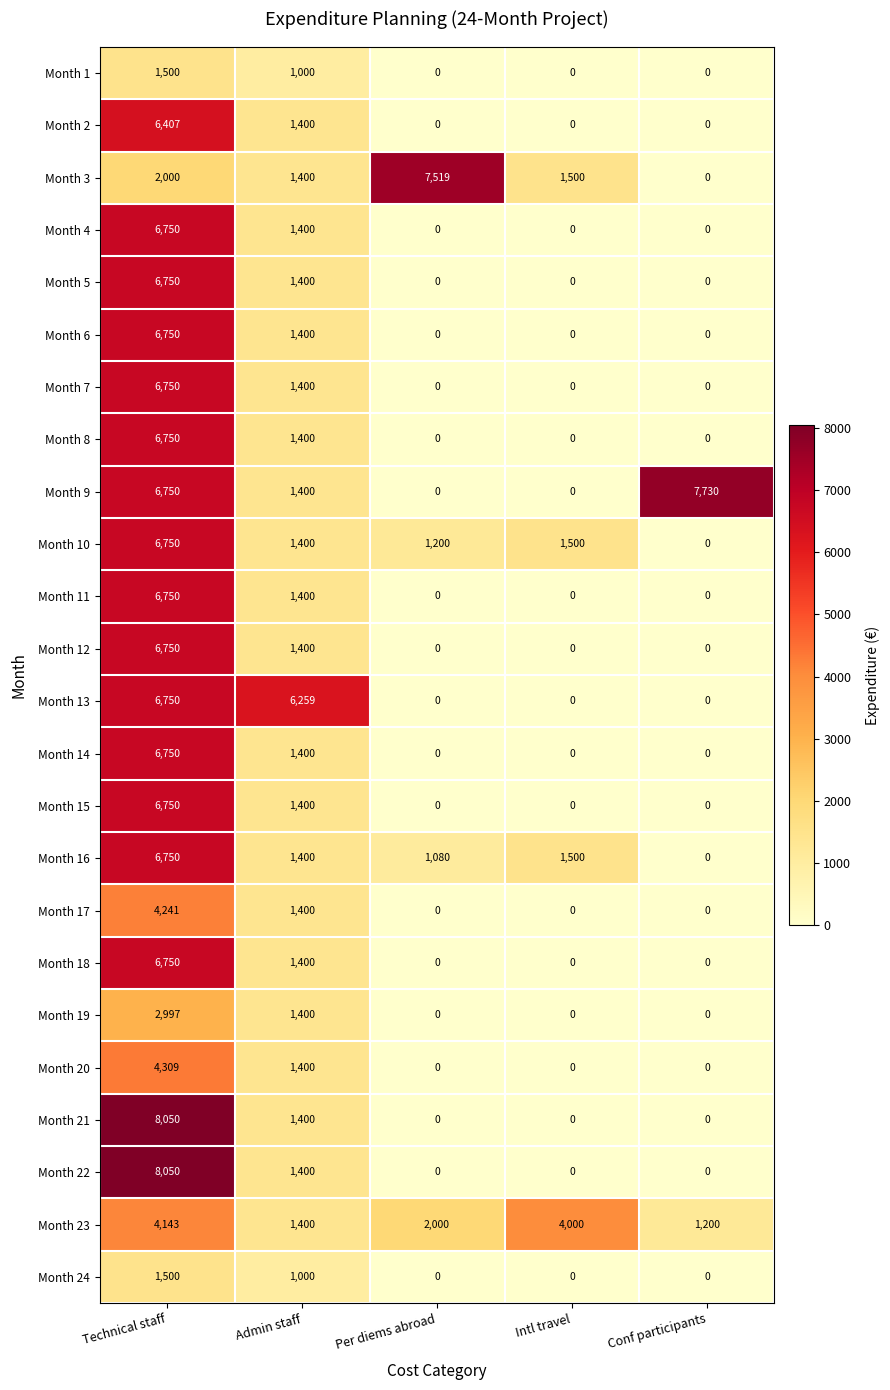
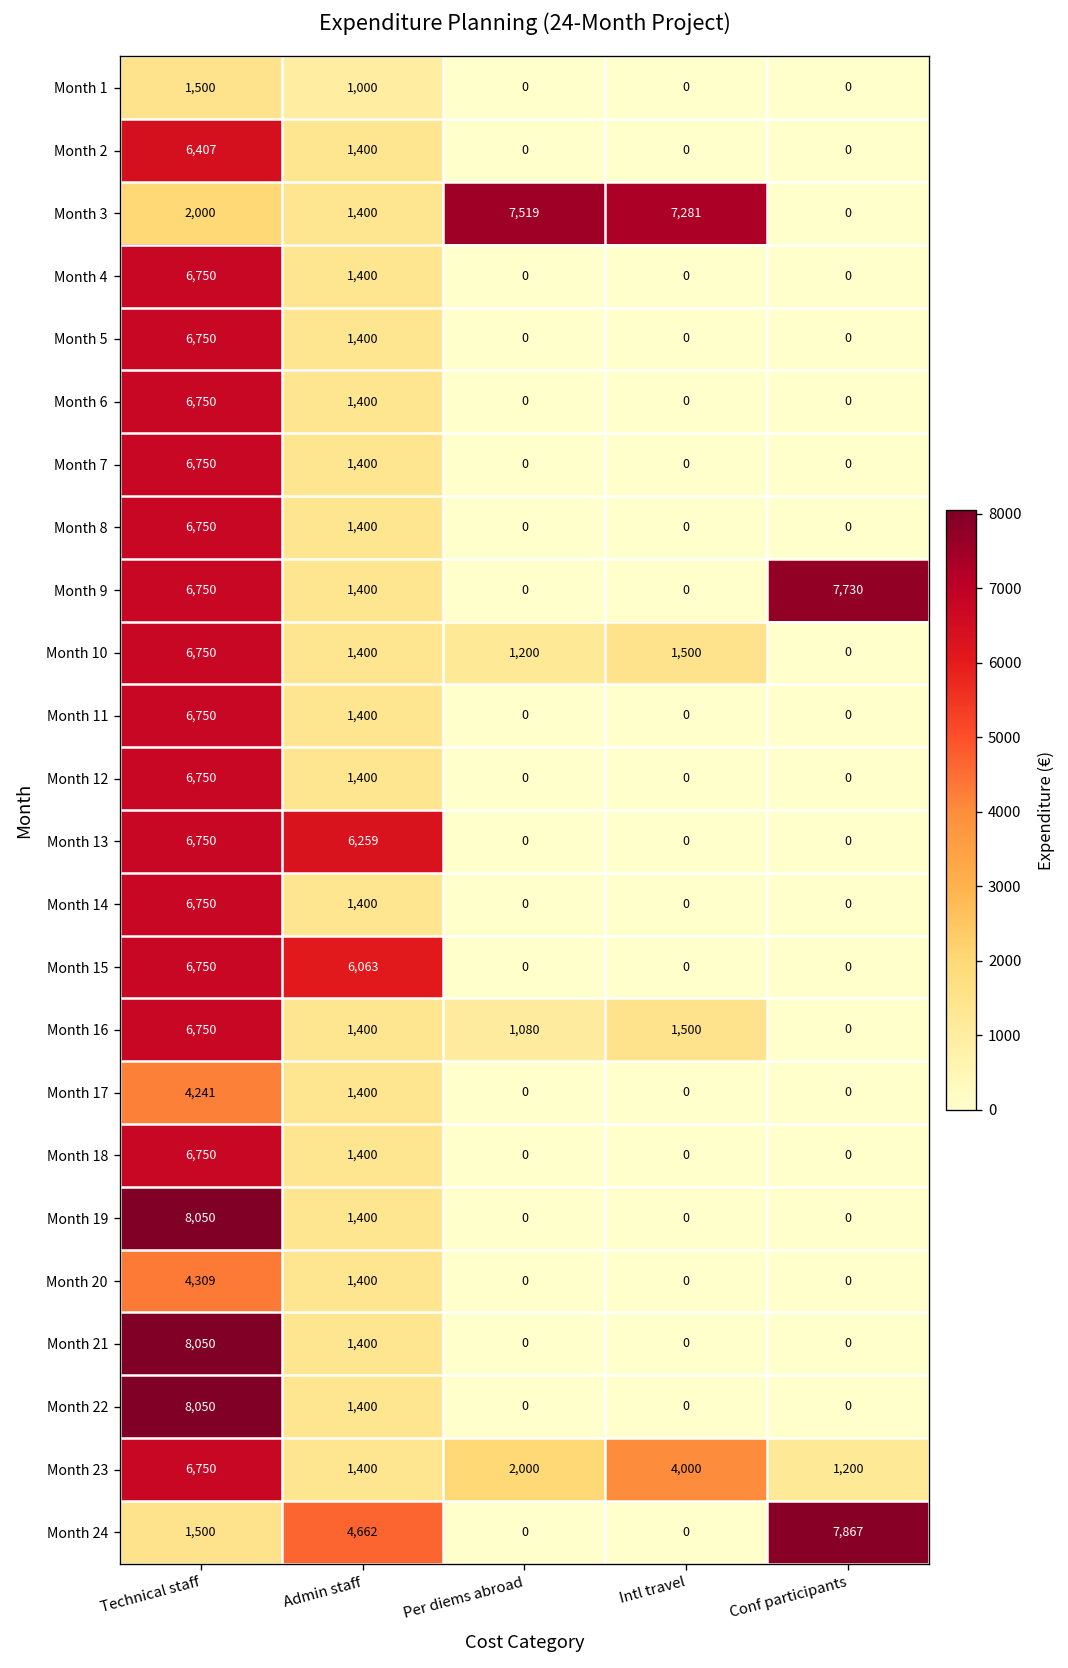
  {
    "Month 1": {
      "Technical staff": "1,500",
      "Admin staff": "1,000",
      "Per diems abroad": "0",
      "Intl travel": "0",
      "Conf participants": "0"
    },
    "Month 2": {
      "Technical staff": "6,407",
      "Admin staff": "1,400",
      "Per diems abroad": "0",
      "Intl travel": "0",
      "Conf participants": "0"
    },
    "Month 3": {
      "Technical staff": "2,000",
      "Admin staff": "1,400",
      "Per diems abroad": "7,519",
-     "Intl travel": "1,500",
+     "Intl travel": "7,281",
      "Conf participants": "0"
    },
    "Month 4": {
      "Technical staff": "6,750",
      "Admin staff": "1,400",
      "Per diems abroad": "0",
      "Intl travel": "0",
      "Conf participants": "0"
    },
    "Month 5": {
      "Technical staff": "6,750",
      "Admin staff": "1,400",
      "Per diems abroad": "0",
      "Intl travel": "0",
      "Conf participants": "0"
    },
    "Month 6": {
      "Technical staff": "6,750",
      "Admin staff": "1,400",
      "Per diems abroad": "0",
      "Intl travel": "0",
      "Conf participants": "0"
    },
    "Month 7": {
      "Technical staff": "6,750",
      "Admin staff": "1,400",
      "Per diems abroad": "0",
      "Intl travel": "0",
      "Conf participants": "0"
    },
    "Month 8": {
      "Technical staff": "6,750",
      "Admin staff": "1,400",
      "Per diems abroad": "0",
      "Intl travel": "0",
      "Conf participants": "0"
    },
    "Month 9": {
      "Technical staff": "6,750",
      "Admin staff": "1,400",
      "Per diems abroad": "0",
      "Intl travel": "0",
      "Conf participants": "7,730"
    },
    "Month 10": {
      "Technical staff": "6,750",
      "Admin staff": "1,400",
      "Per diems abroad": "1,200",
      "Intl travel": "1,500",
      "Conf participants": "0"
    },
    "Month 11": {
      "Technical staff": "6,750",
      "Admin staff": "1,400",
      "Per diems abroad": "0",
      "Intl travel": "0",
      "Conf participants": "0"
    },
    "Month 12": {
      "Technical staff": "6,750",
      "Admin staff": "1,400",
      "Per diems abroad": "0",
      "Intl travel": "0",
      "Conf participants": "0"
    },
    "Month 13": {
      "Technical staff": "6,750",
      "Admin staff": "6,259",
      "Per diems abroad": "0",
      "Intl travel": "0",
      "Conf participants": "0"
    },
    "Month 14": {
      "Technical staff": "6,750",
      "Admin staff": "1,400",
      "Per diems abroad": "0",
      "Intl travel": "0",
      "Conf participants": "0"
    },
    "Month 15": {
      "Technical staff": "6,750",
-     "Admin staff": "1,400",
+     "Admin staff": "6,063",
      "Per diems abroad": "0",
      "Intl travel": "0",
      "Conf participants": "0"
    },
    "Month 16": {
      "Technical staff": "6,750",
      "Admin staff": "1,400",
      "Per diems abroad": "1,080",
      "Intl travel": "1,500",
      "Conf participants": "0"
    },
    "Month 17": {
      "Technical staff": "4,241",
      "Admin staff": "1,400",
      "Per diems abroad": "0",
      "Intl travel": "0",
      "Conf participants": "0"
    },
    "Month 18": {
      "Technical staff": "6,750",
      "Admin staff": "1,400",
      "Per diems abroad": "0",
      "Intl travel": "0",
      "Conf participants": "0"
    },
    "Month 19": {
-     "Technical staff": "2,997",
+     "Technical staff": "8,050",
      "Admin staff": "1,400",
      "Per diems abroad": "0",
      "Intl travel": "0",
      "Conf participants": "0"
    },
    "Month 20": {
      "Technical staff": "4,309",
      "Admin staff": "1,400",
      "Per diems abroad": "0",
      "Intl travel": "0",
      "Conf participants": "0"
    },
    "Month 21": {
      "Technical staff": "8,050",
      "Admin staff": "1,400",
      "Per diems abroad": "0",
      "Intl travel": "0",
      "Conf participants": "0"
    },
    "Month 22": {
      "Technical staff": "8,050",
      "Admin staff": "1,400",
      "Per diems abroad": "0",
      "Intl travel": "0",
      "Conf participants": "0"
    },
    "Month 23": {
-     "Technical staff": "4,143",
+     "Technical staff": "6,750",
      "Admin staff": "1,400",
      "Per diems abroad": "2,000",
      "Intl travel": "4,000",
      "Conf participants": "1,200"
    },
    "Month 24": {
      "Technical staff": "1,500",
-     "Admin staff": "1,000",
+     "Admin staff": "4,662",
      "Per diems abroad": "0",
      "Intl travel": "0",
-     "Conf participants": "0"
+     "Conf participants": "7,867"
    }
  }
